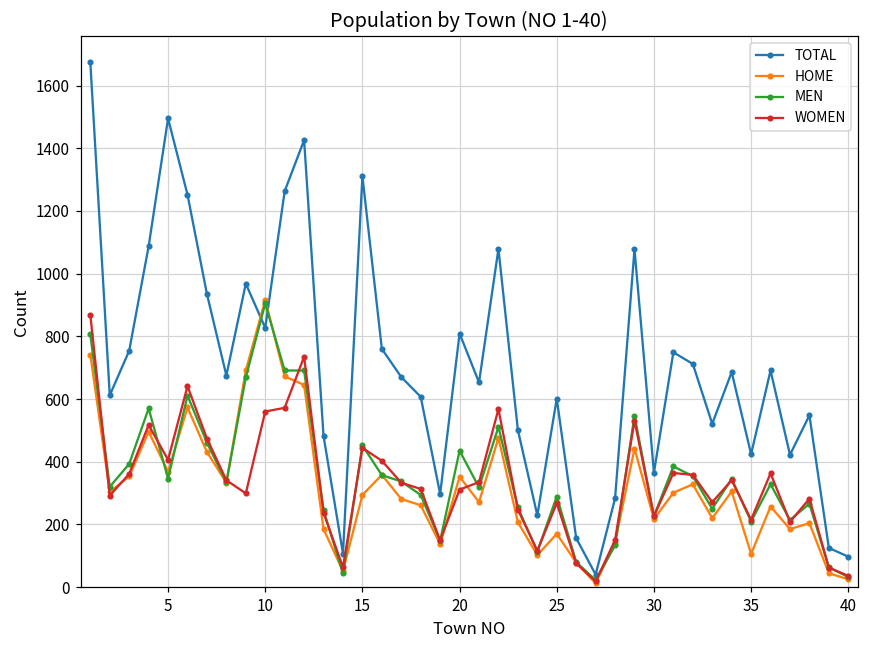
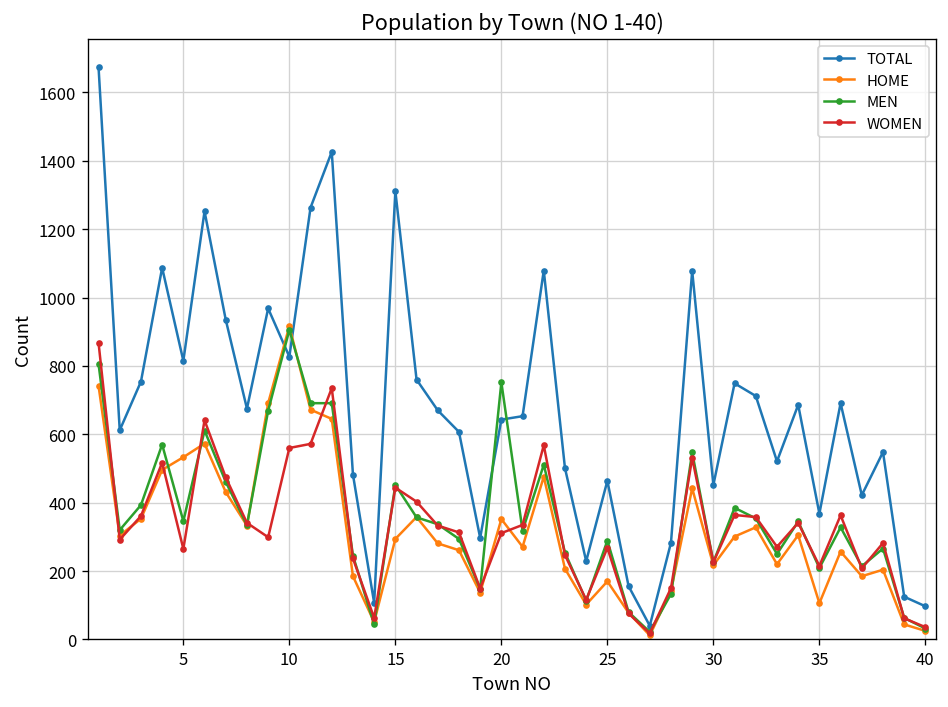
  {
    "TOTAL": {
-     "5": 1500,
+     "5": 820,
      "10": 830,
      "15": 1310,
-     "20": 810,
-     "25": 600,
-     "30": 370,
-     "35": 420,
+     "20": 640,
+     "25": 460,
+     "30": 450,
+     "35": 370,
      "40": 100
    },
    "HOME": {
-     "5": 370,
+     "5": 530,
      "10": 920,
      "15": 290,
      "20": 350,
      "25": 170,
      "30": 220,
      "35": 110
    },
    "MEN": {
      "5": 350,
      "10": 910,
-     "20": 440,
+     "20": 750,
      "25": 290
    },
    "WOMEN": {
-     "5": 410,
+     "5": 270,
      "10": 560,
      "20": 310,
      "25": 270
    }
  }
